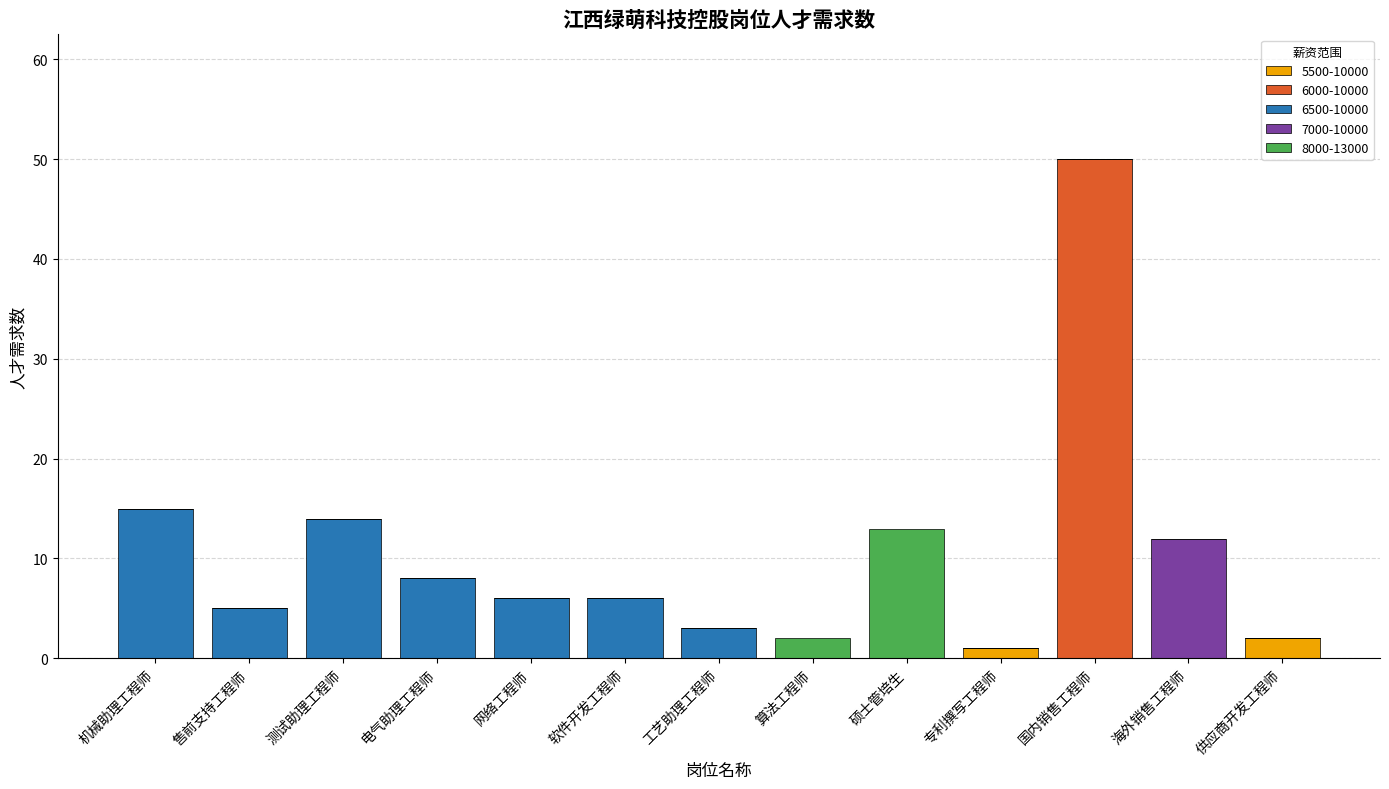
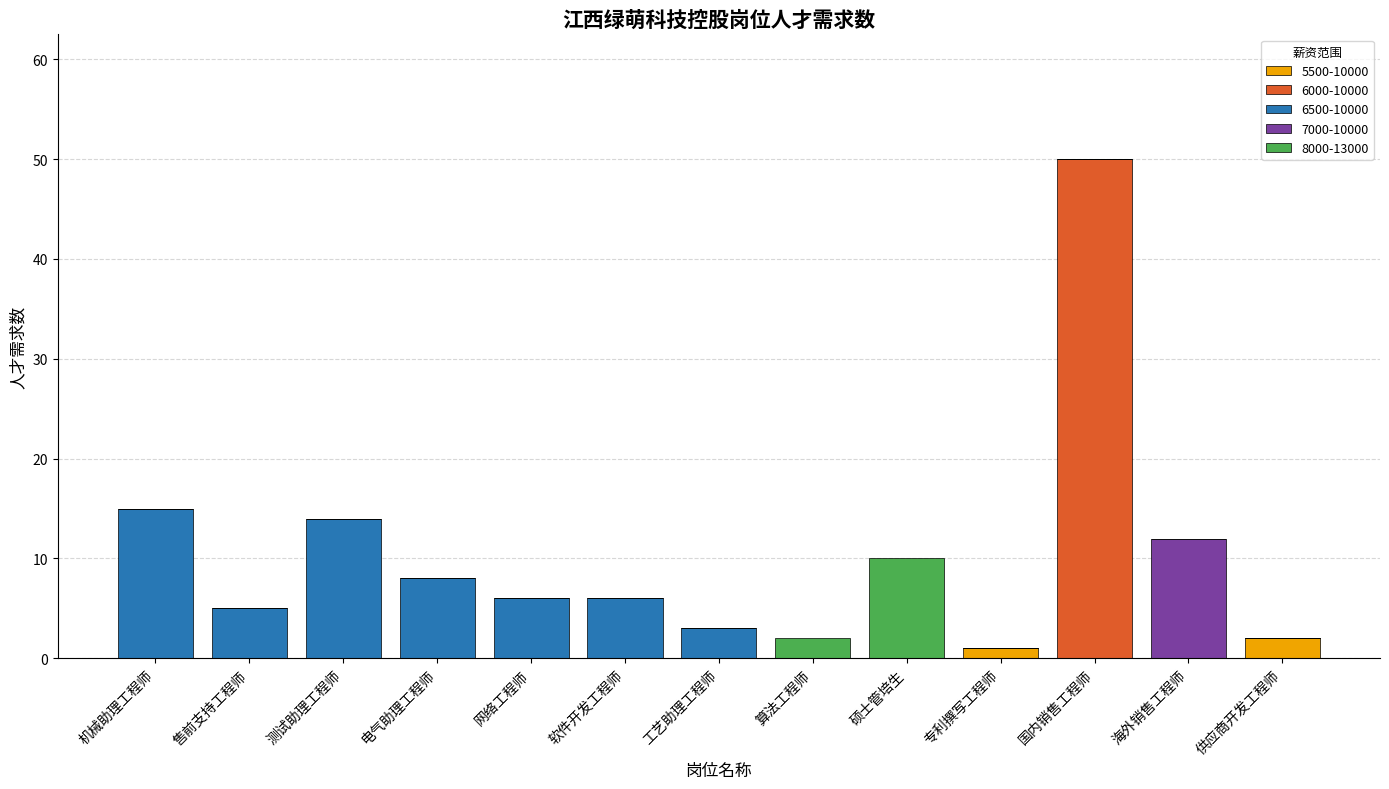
  {
    "5500-10000": {
      "机械助理工程师": 0,
      "售前支持工程师": 0,
      "测试助理工程师": 0,
      "电气助理工程师": 0,
      "网络工程师": 0,
      "软件开发工程师": 0,
      "工艺助理工程师": 0,
      "算法工程师": 0,
      "硕士管培生": 0,
      "专利撰写工程师": 1,
      "国内销售工程师": 0,
      "海外销售工程师": 0,
      "供应商开发工程师": 2
    },
    "8000-13000": {
-     "硕士管培生": 13
+     "硕士管培生": 10
    }
  }
